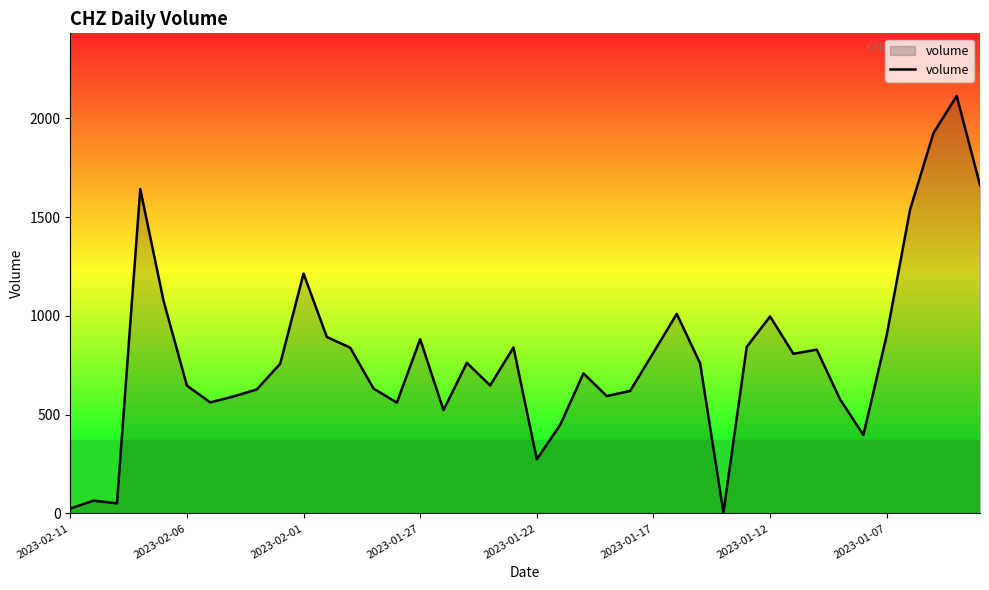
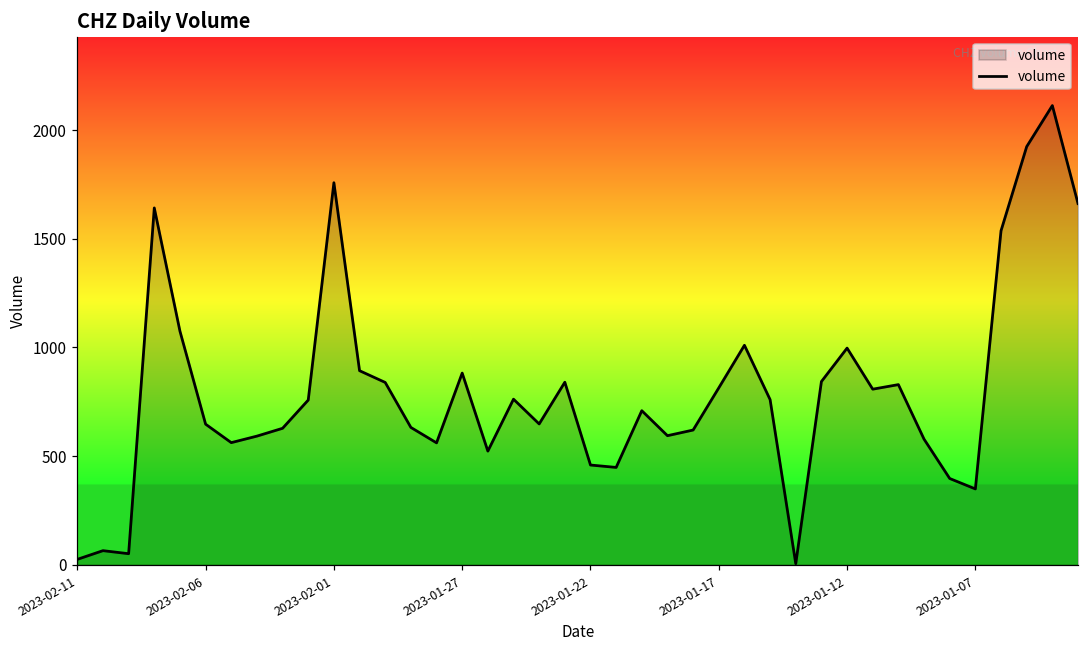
  {
    "2023-02-11": 30,
    "2023-02-06": 650,
-   "2023-02-01": 1210,
+   "2023-02-01": 1760,
    "2023-01-27": 880,
-   "2023-01-22": 270,
+   "2023-01-22": 460,
    "2023-01-17": 810,
    "2023-01-12": 1000,
-   "2023-01-07": 900
+   "2023-01-07": 350
  }
